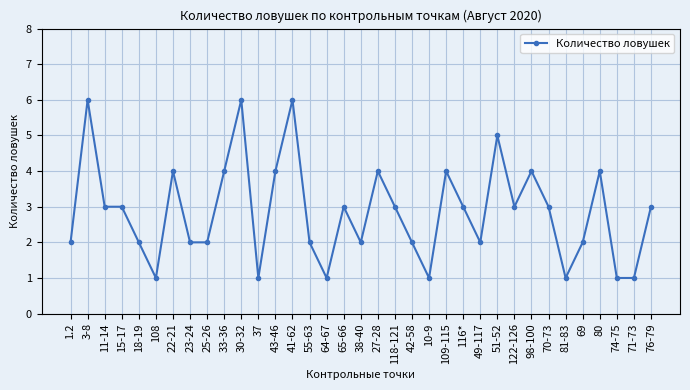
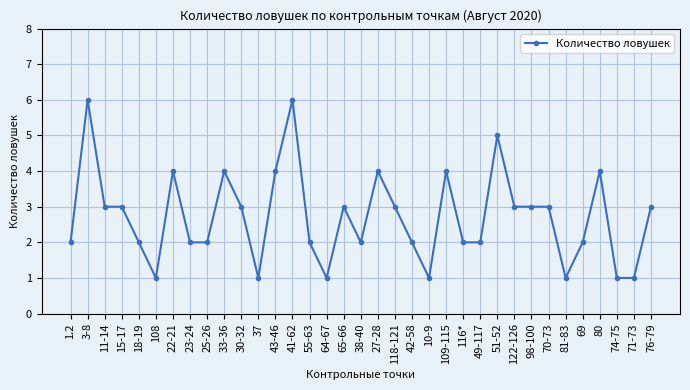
  {
    "1.2": 2,
    "3-8": 6,
    "11-14": 3,
    "15-17": 3,
    "18-19": 2,
    "108": 1,
    "22-21": 4,
    "23-24": 2,
    "25-26": 2,
    "33-36": 4,
-   "30-32": 6,
+   "30-32": 3,
    "37": 1,
    "43-46": 4,
    "41-62": 6,
    "55-63": 2,
    "64-67": 1,
    "65-66": 3,
    "38-40": 2,
    "27-28": 4,
    "118-121": 3,
    "42-58": 2,
    "10-9": 1,
    "109-115": 4,
-   "116*": 3,
+   "116*": 2,
    "49-117": 2,
    "51-52": 5,
    "122-126": 3,
-   "98-100": 4,
+   "98-100": 3,
    "70-73": 3,
    "81-83": 1,
    "69": 2,
    "80": 4,
    "74-75": 1,
    "71-73": 1,
    "76-79": 3
  }
